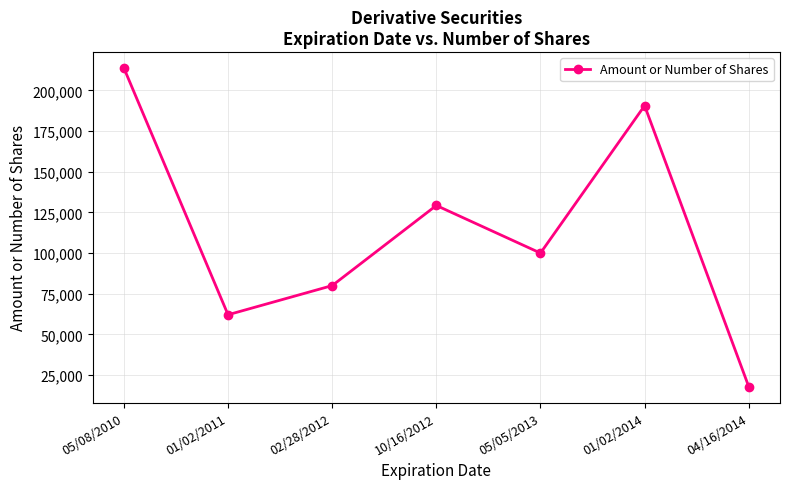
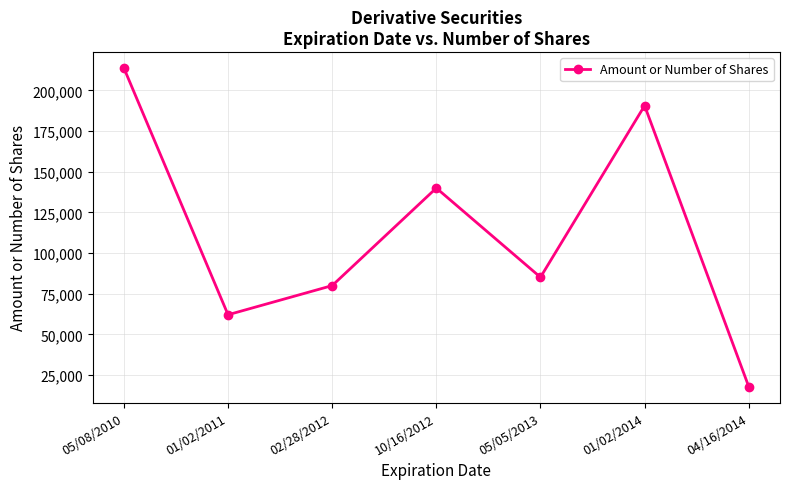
  {
    "05/08/2010": "214,000",
    "01/02/2011": "62,000",
    "02/28/2012": "80,000",
-   "10/16/2012": "129,000",
-   "05/05/2013": "100,000",
+   "10/16/2012": "140,000",
+   "05/05/2013": "85,000",
    "01/02/2014": "191,000",
    "04/16/2014": "18,000"
  }
